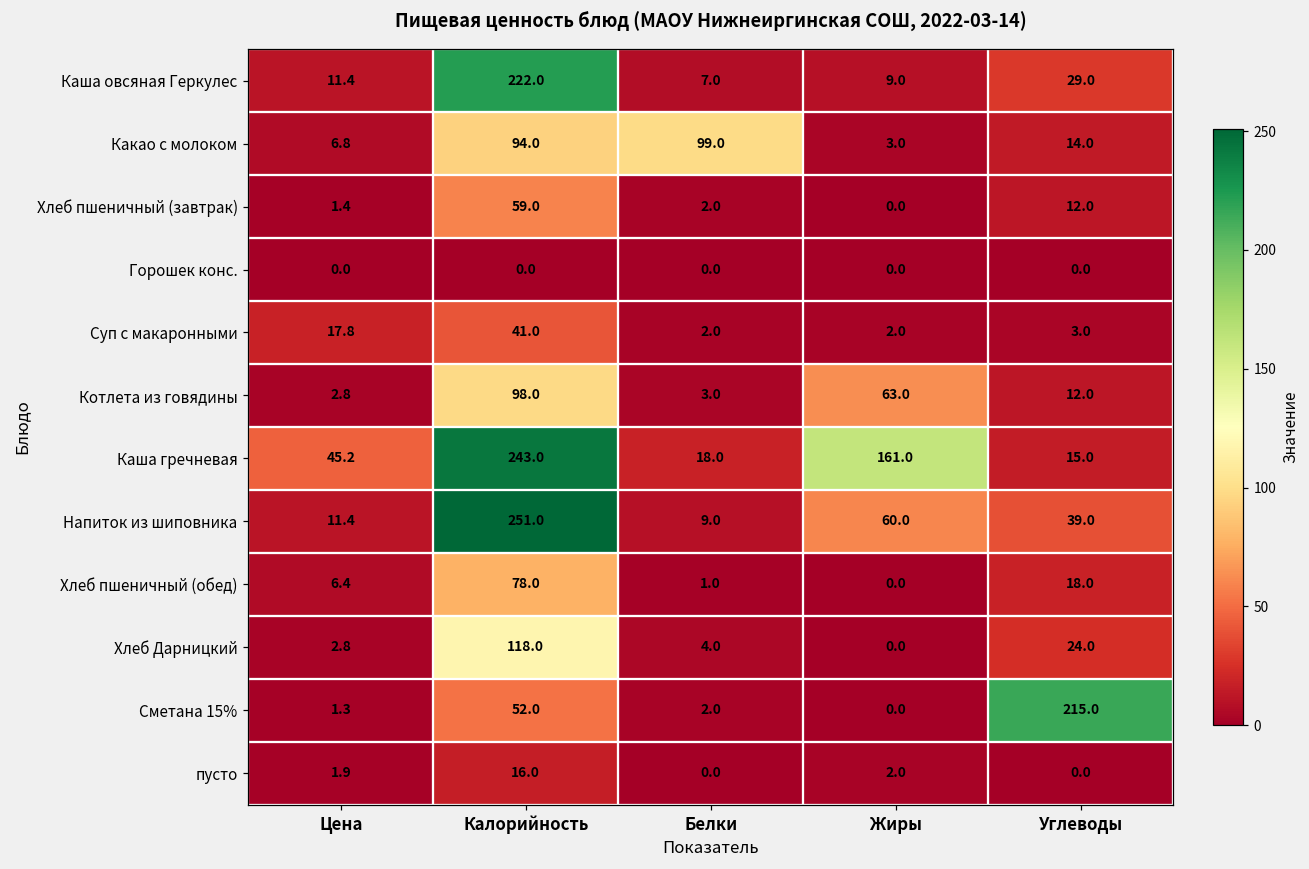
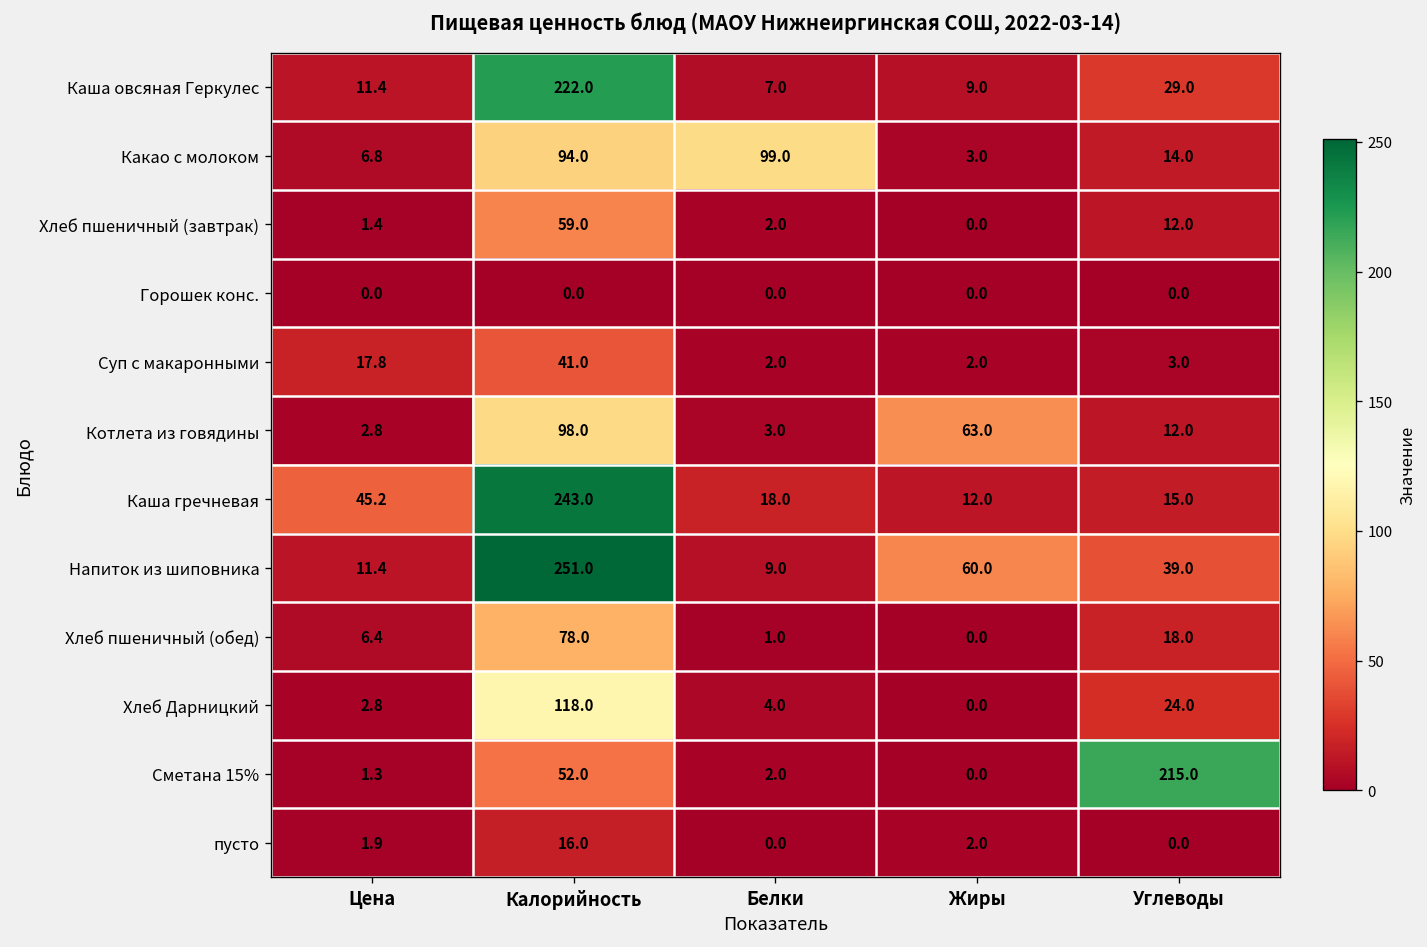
  {
    "Каша овсяная Геркулес": {
      "Цена": 11.4,
      "Калорийность": 222.0,
      "Белки": 7.0,
      "Жиры": 9.0,
      "Углеводы": 29.0
    },
    "Какао с молоком": {
      "Цена": 6.8,
      "Калорийность": 94.0,
      "Белки": 99.0,
      "Жиры": 3.0,
      "Углеводы": 14.0
    },
    "Хлеб пшеничный (завтрак)": {
      "Цена": 1.4,
      "Калорийность": 59.0,
      "Белки": 2.0,
      "Жиры": 0.0,
      "Углеводы": 12.0
    },
    "Горошек конс.": {
      "Цена": 0.0,
      "Калорийность": 0.0,
      "Белки": 0.0,
      "Жиры": 0.0,
      "Углеводы": 0.0
    },
    "Суп с макаронными": {
      "Цена": 17.8,
      "Калорийность": 41.0,
      "Белки": 2.0,
      "Жиры": 2.0,
      "Углеводы": 3.0
    },
    "Котлета из говядины": {
      "Цена": 2.8,
      "Калорийность": 98.0,
      "Белки": 3.0,
      "Жиры": 63.0,
      "Углеводы": 12.0
    },
    "Каша гречневая": {
      "Цена": 45.2,
      "Калорийность": 243.0,
      "Белки": 18.0,
-     "Жиры": 161.0,
+     "Жиры": 12.0,
      "Углеводы": 15.0
    },
    "Напиток из шиповника": {
      "Цена": 11.4,
      "Калорийность": 251.0,
      "Белки": 9.0,
      "Жиры": 60.0,
      "Углеводы": 39.0
    },
    "Хлеб пшеничный (обед)": {
      "Цена": 6.4,
      "Калорийность": 78.0,
      "Белки": 1.0,
      "Жиры": 0.0,
      "Углеводы": 18.0
    },
    "Хлеб Дарницкий": {
      "Цена": 2.8,
      "Калорийность": 118.0,
      "Белки": 4.0,
      "Жиры": 0.0,
      "Углеводы": 24.0
    },
    "Сметана 15%": {
      "Цена": 1.3,
      "Калорийность": 52.0,
      "Белки": 2.0,
      "Жиры": 0.0,
      "Углеводы": 215.0
    },
    "пусто": {
      "Цена": 1.9,
      "Калорийность": 16.0,
      "Белки": 0.0,
      "Жиры": 2.0,
      "Углеводы": 0.0
    }
  }
